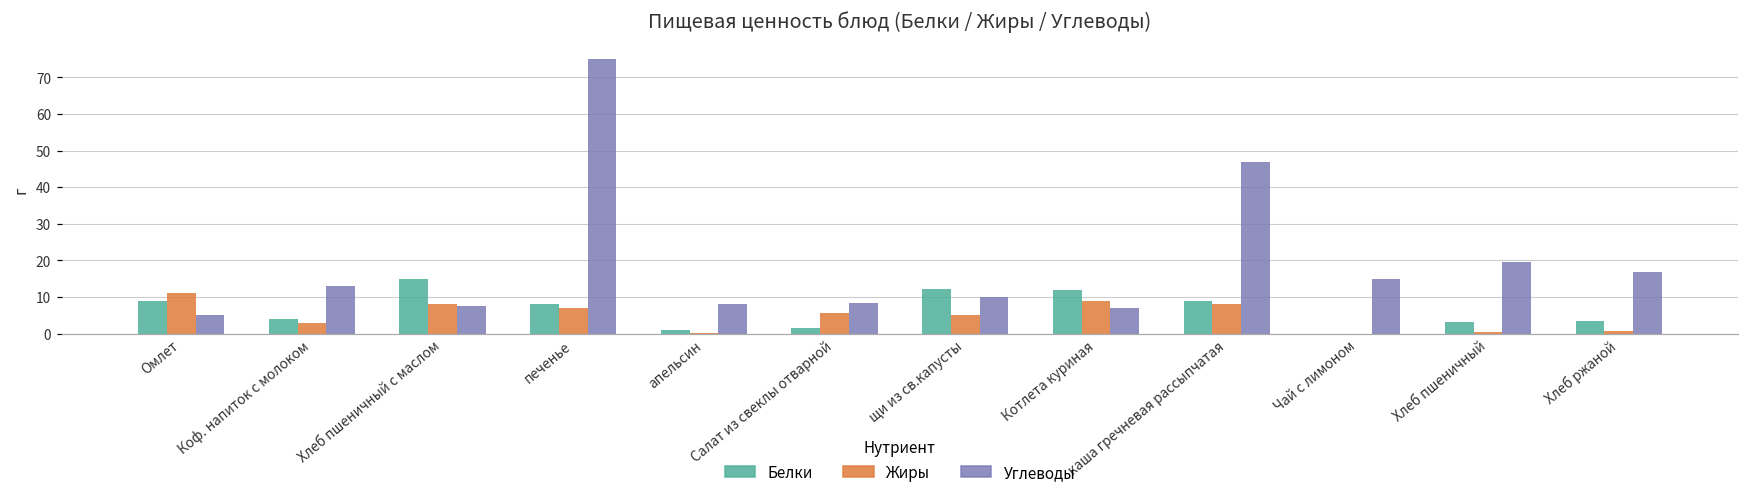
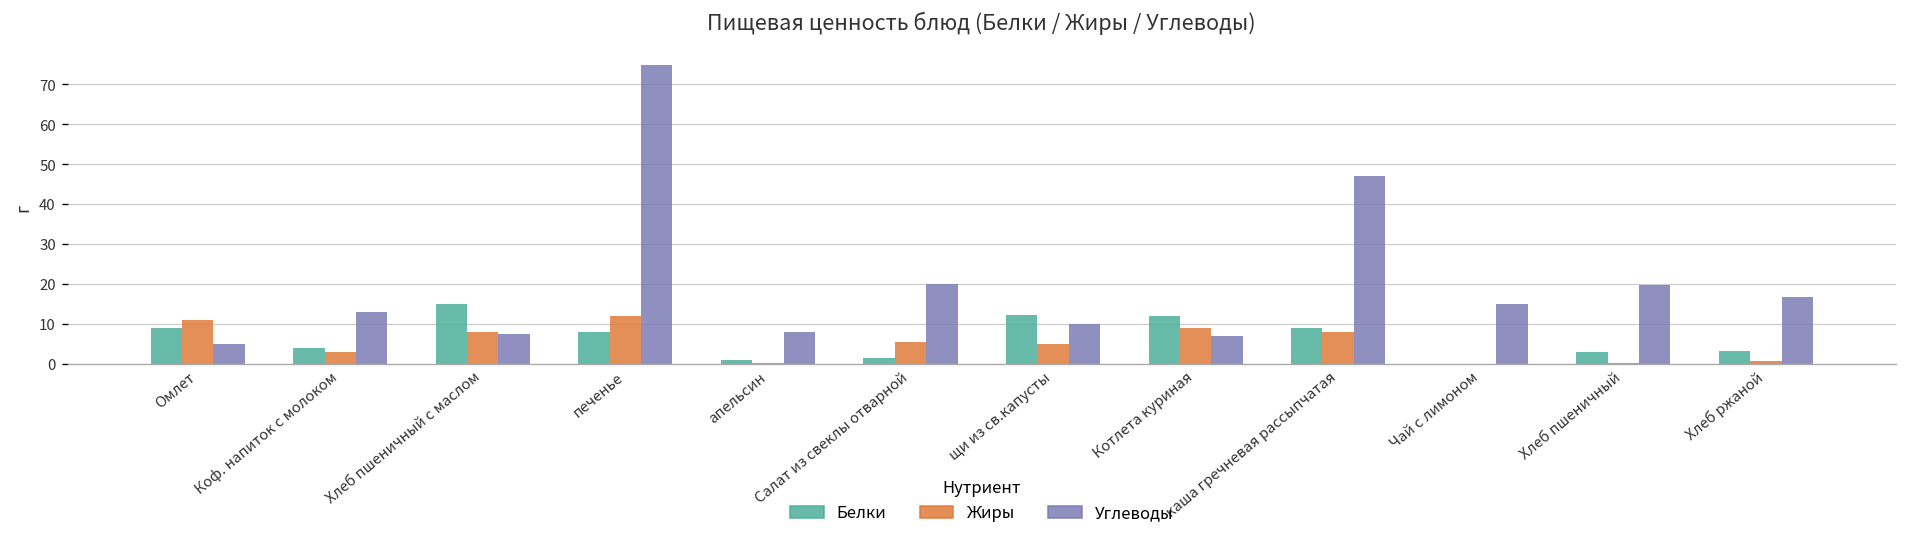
  {
    "Белки": {
      "Омлет": 9,
      "Коф. напиток с молоком": 4,
      "Хлеб пшеничный с маслом": 15,
      "печенье": 8,
      "апельсин": 1,
      "Салат из свеклы отварной": 2,
      "щи из св.капусты": 12,
      "Котлета куриная": 12,
      "каша гречневая рассыпчатая": 9,
      "Чай с лимоном": 0,
      "Хлеб пшеничный": 3,
      "Хлеб ржаной": 3
    },
    "Жиры": {
      "Омлет": 11,
      "Коф. напиток с молоком": 3,
      "Хлеб пшеничный с маслом": 8,
-     "печенье": 7,
+     "печенье": 12,
      "Салат из свеклы отварной": 6,
      "щи из св.капусты": 5,
      "Котлета куриная": 9,
      "каша гречневая рассыпчатая": 8,
      "Чай с лимоном": 0
    },
    "Углеводы": {
      "Омлет": 5,
      "Коф. напиток с молоком": 13,
      "Хлеб пшеничный с маслом": 7,
      "печенье": 75,
      "апельсин": 8,
-     "Салат из свеклы отварной": 8,
+     "Салат из свеклы отварной": 20,
      "щи из св.капусты": 10,
      "Котлета куриная": 7,
      "каша гречневая рассыпчатая": 47,
      "Чай с лимоном": 15,
      "Хлеб пшеничный": 20,
      "Хлеб ржаной": 17
    }
  }
